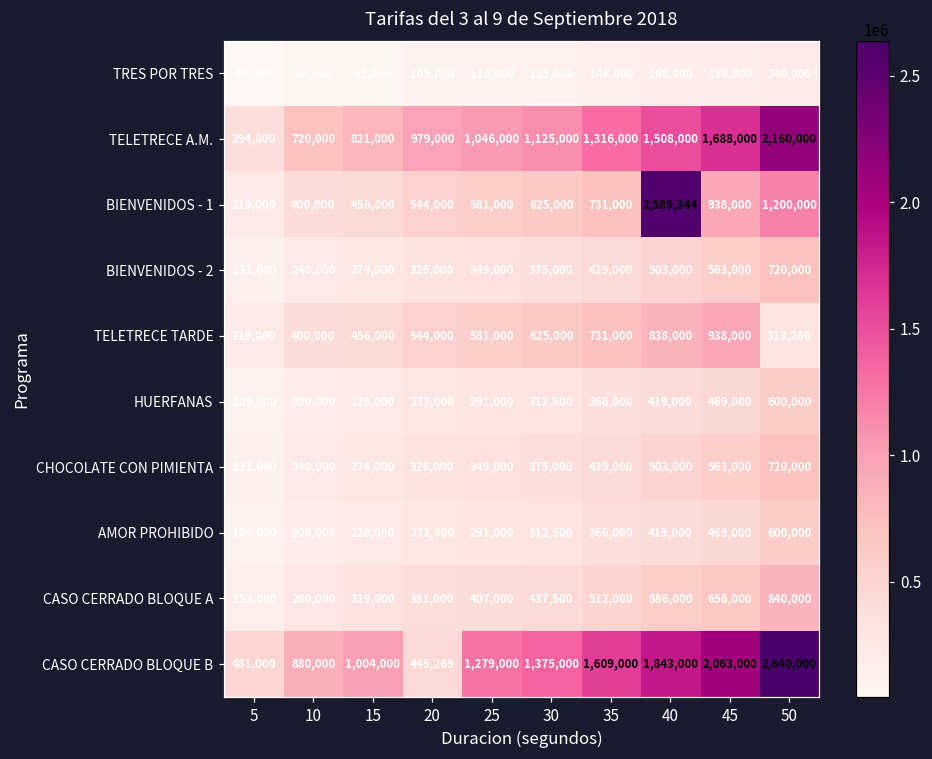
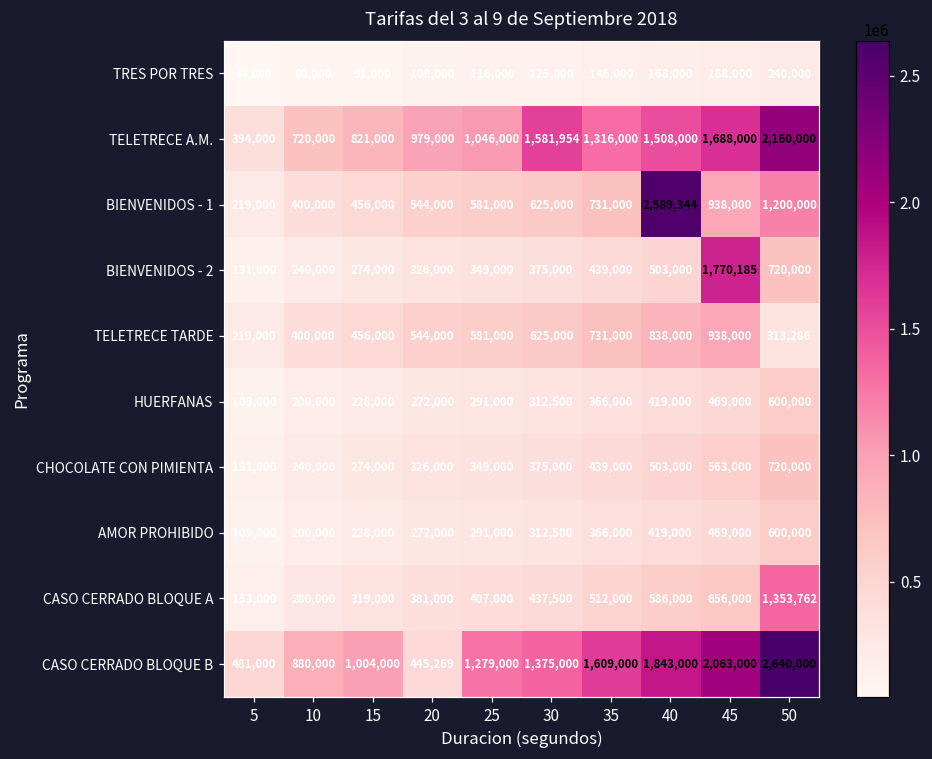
  {
    "TELETRECE A.M.": {
      "10": "720,000",
      "15": "821,000",
      "20": "979,000",
      "25": "1,046,000",
-     "30": "1,125,000",
+     "30": "1,581,954",
      "35": "1,316,000",
      "40": "1,508,000",
      "45": "1,688,000",
      "50": "2,160,000"
    },
    "BIENVENIDOS - 1": {
      "20": "544,000",
      "25": "581,000",
      "30": "625,000",
      "35": "731,000",
      "40": "2,589,344",
      "45": "938,000",
      "50": "1,200,000"
    },
    "BIENVENIDOS - 2": {
-     "45": "563,000",
+     "45": "1,770,185",
      "50": "720,000"
    },
    "TELETRECE TARDE": {
      "20": "544,000",
      "25": "581,000",
      "30": "625,000",
      "35": "731,000",
      "40": "838,000",
      "45": "938,000"
    },
    "HUERFANAS": {
      "50": "600,000"
    },
    "CHOCOLATE CON PIMIENTA": {
      "45": "563,000",
      "50": "720,000"
    },
    "AMOR PROHIBIDO": {
      "50": "600,000"
    },
    "CASO CERRADO BLOQUE A": {
      "40": "586,000",
      "45": "656,000",
-     "50": "840,000"
+     "50": "1,353,762"
    },
    "CASO CERRADO BLOQUE B": {
      "10": "880,000",
      "15": "1,004,000",
      "25": "1,279,000",
      "30": "1,375,000",
      "35": "1,609,000",
      "40": "1,843,000",
      "45": "2,063,000",
      "50": "2,640,000"
    }
  }
